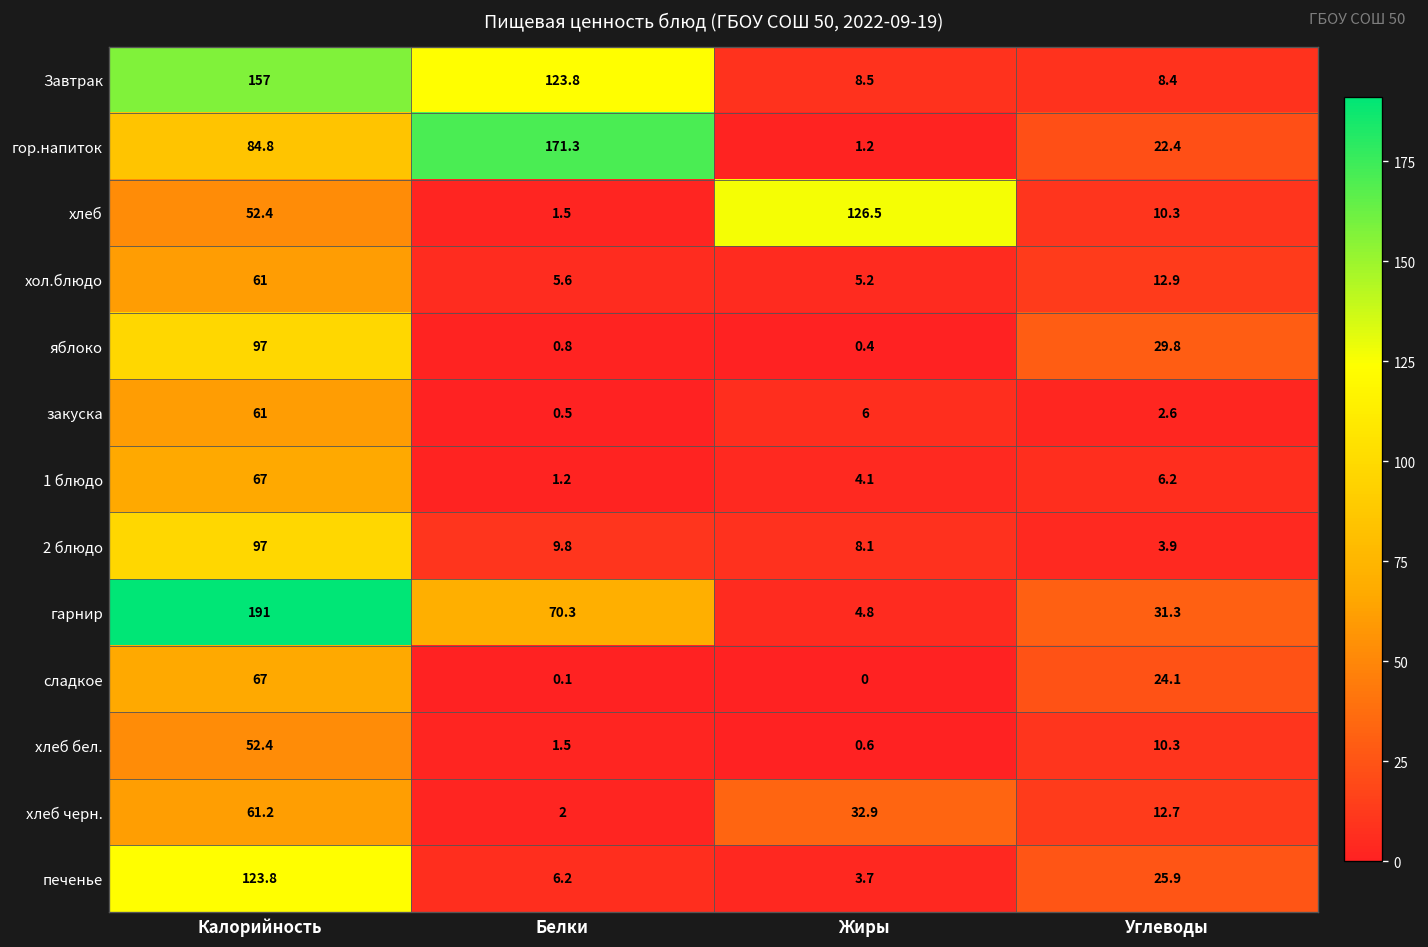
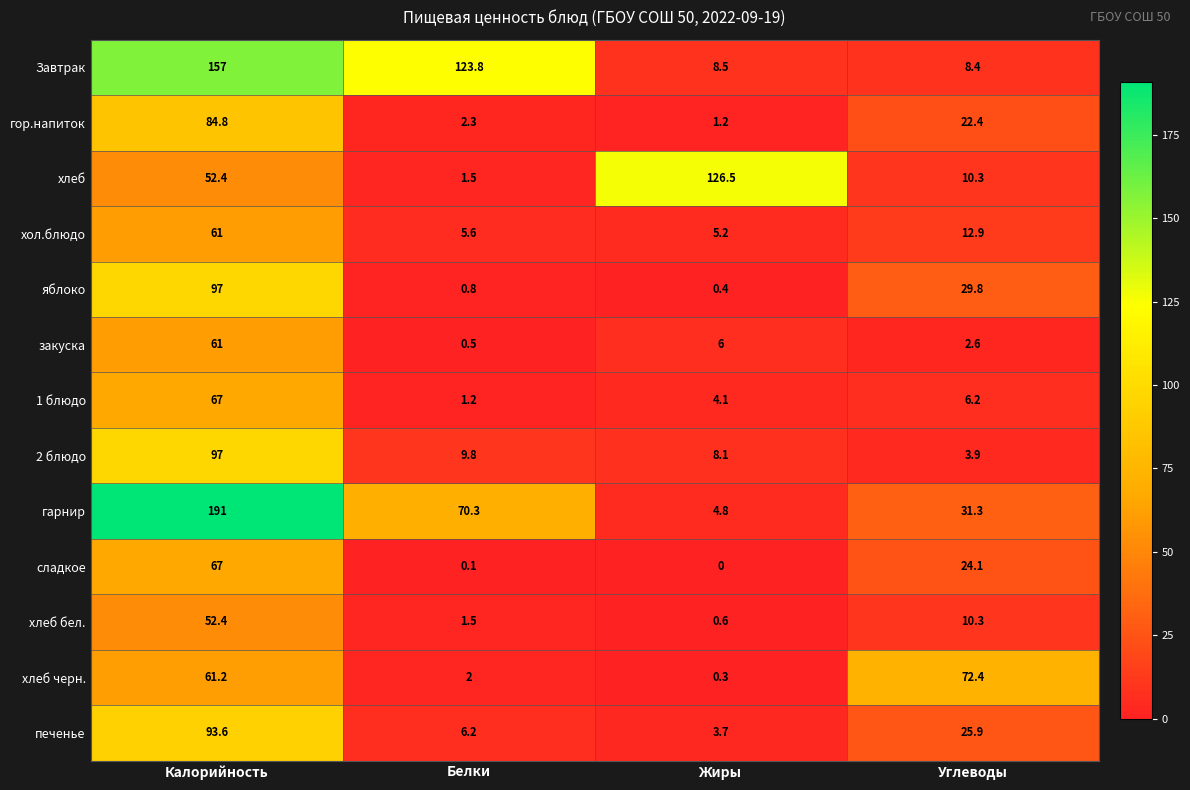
  {
    "Завтрак": {
      "Калорийность": 157,
      "Белки": 123.8,
      "Жиры": 8.5,
      "Углеводы": 8.4
    },
    "гор.напиток": {
      "Калорийность": 84.8,
-     "Белки": 171.3,
+     "Белки": 2.3,
      "Жиры": 1.2,
      "Углеводы": 22.4
    },
    "хлеб": {
      "Калорийность": 52.4,
      "Белки": 1.5,
      "Жиры": 126.5,
      "Углеводы": 10.3
    },
    "хол.блюдо": {
      "Калорийность": 61,
      "Белки": 5.6,
      "Жиры": 5.2,
      "Углеводы": 12.9
    },
    "яблоко": {
      "Калорийность": 97,
      "Белки": 0.8,
      "Жиры": 0.4,
      "Углеводы": 29.8
    },
    "закуска": {
      "Калорийность": 61,
      "Белки": 0.5,
      "Жиры": 6,
      "Углеводы": 2.6
    },
    "1 блюдо": {
      "Калорийность": 67,
      "Белки": 1.2,
      "Жиры": 4.1,
      "Углеводы": 6.2
    },
    "2 блюдо": {
      "Калорийность": 97,
      "Белки": 9.8,
      "Жиры": 8.1,
      "Углеводы": 3.9
    },
    "гарнир": {
      "Калорийность": 191,
      "Белки": 70.3,
      "Жиры": 4.8,
      "Углеводы": 31.3
    },
    "сладкое": {
      "Калорийность": 67,
      "Белки": 0.1,
      "Жиры": 0,
      "Углеводы": 24.1
    },
    "хлеб бел.": {
      "Калорийность": 52.4,
      "Белки": 1.5,
      "Жиры": 0.6,
      "Углеводы": 10.3
    },
    "хлеб черн.": {
      "Калорийность": 61.2,
      "Белки": 2,
-     "Жиры": 32.9,
-     "Углеводы": 12.7
+     "Жиры": 0.3,
+     "Углеводы": 72.4
    },
    "печенье": {
-     "Калорийность": 123.8,
+     "Калорийность": 93.6,
      "Белки": 6.2,
      "Жиры": 3.7,
      "Углеводы": 25.9
    }
  }
